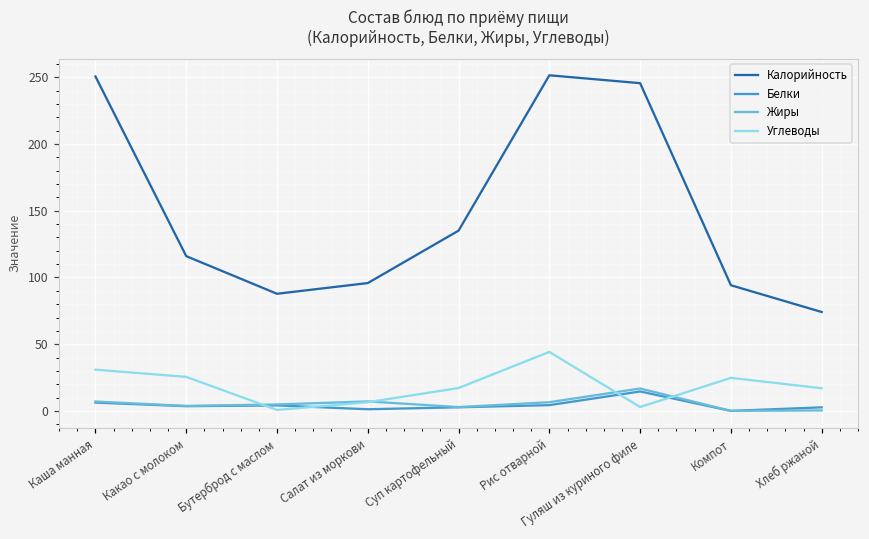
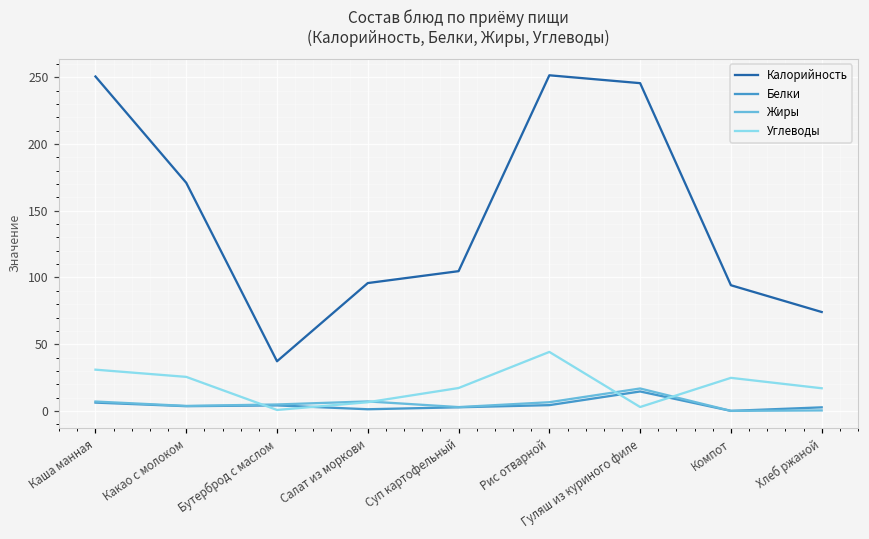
  {
    "Калорийность": {
      "Каша манная": 251,
-     "Какао с молоком": 116,
-     "Бутерброд с маслом": 88,
+     "Какао с молоком": 171,
+     "Бутерброд с маслом": 37,
      "Салат из моркови": 96,
-     "Суп картофельный": 135,
+     "Суп картофельный": 105,
      "Рис отварной": 252,
      "Гуляш из куриного филе": 246,
      "Компот": 94,
      "Хлеб ржаной": 74
    }
  }
